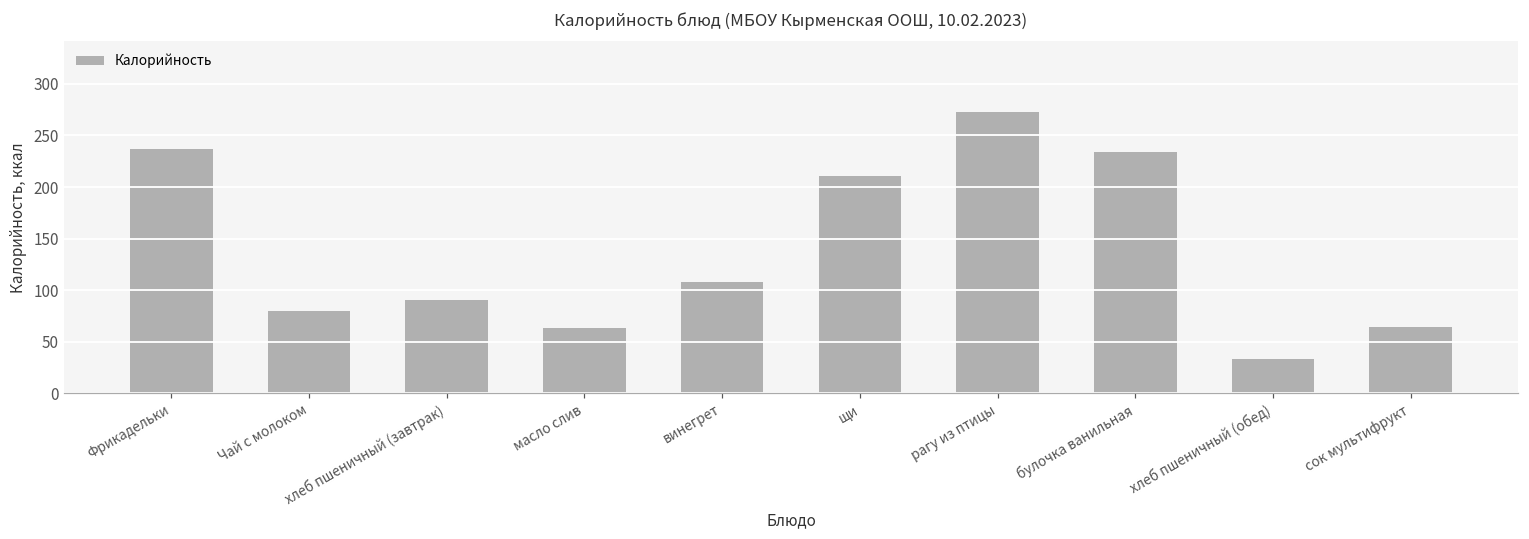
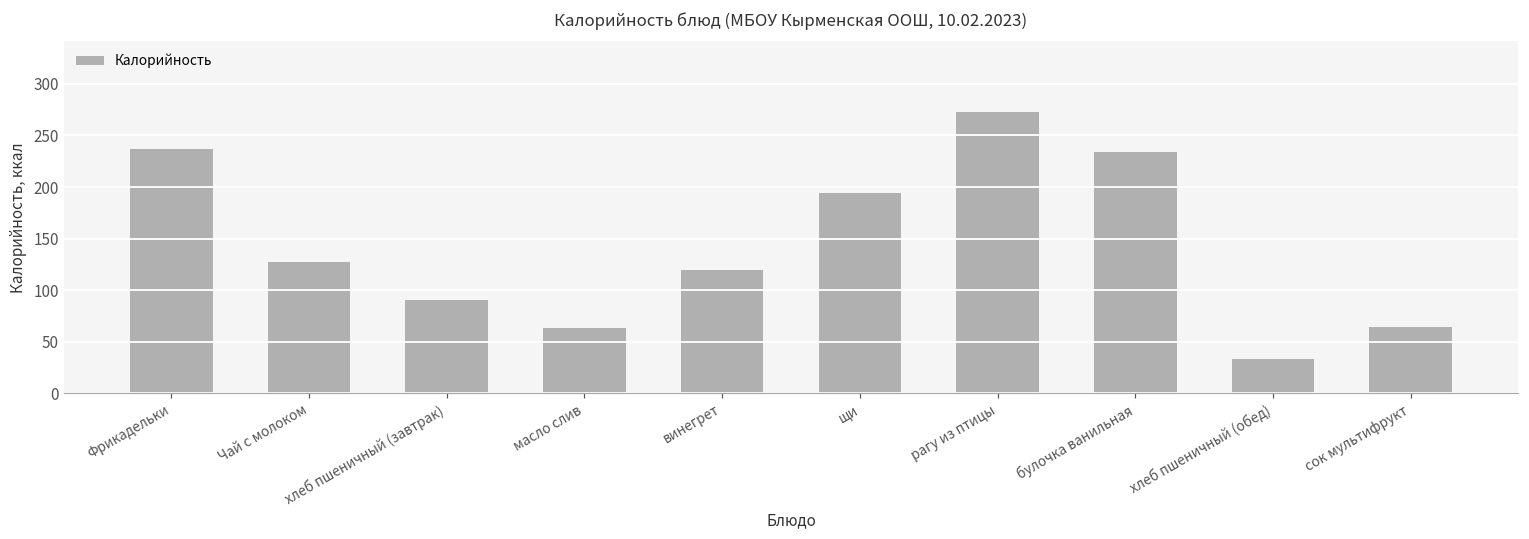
  {
    "Фрикадельки": 240,
-   "Чай с молоком": 80,
+   "Чай с молоком": 130,
    "хлеб пшеничный (завтрак)": 90,
    "масло слив": 60,
-   "винегрет": 110,
-   "щи": 210,
+   "винегрет": 120,
+   "щи": 190,
    "рагу из птицы": 270,
    "булочка ванильная": 230,
    "хлеб пшеничный (обед)": 30,
    "сок мультифрукт": 60
  }
